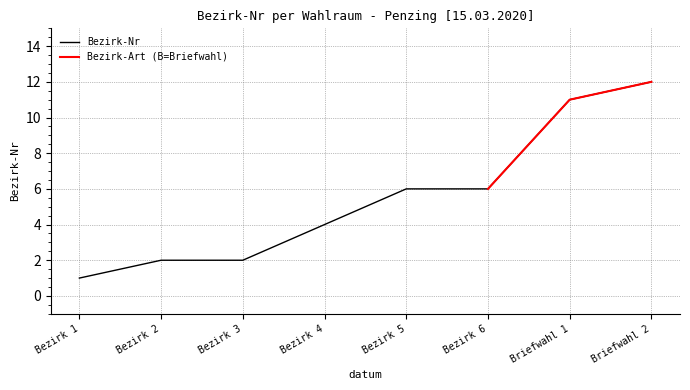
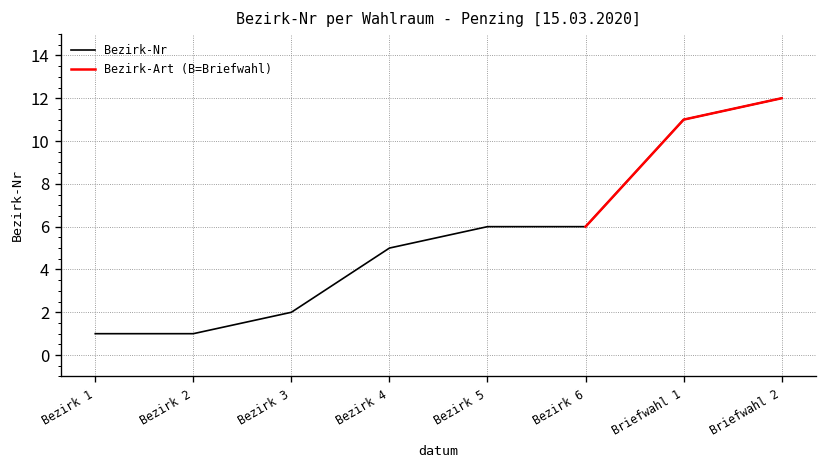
  {
    "Bezirk-Nr": {
      "Bezirk 1": 1,
-     "Bezirk 2": 2,
+     "Bezirk 2": 1,
      "Bezirk 3": 2,
-     "Bezirk 4": 4,
+     "Bezirk 4": 5,
      "Bezirk 5": 6
    }
  }
